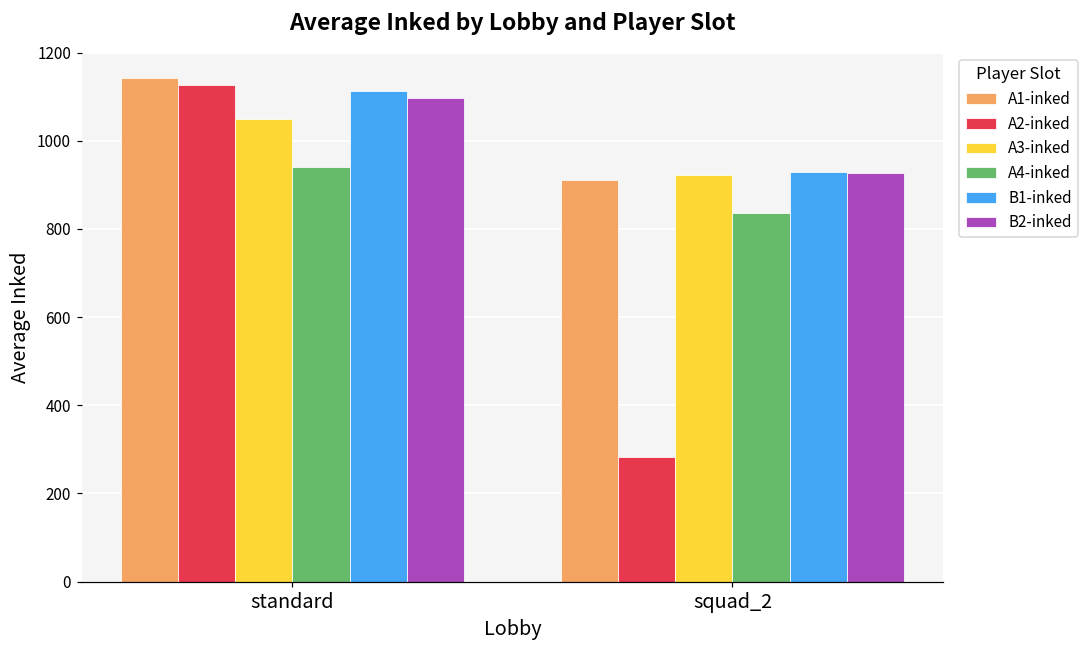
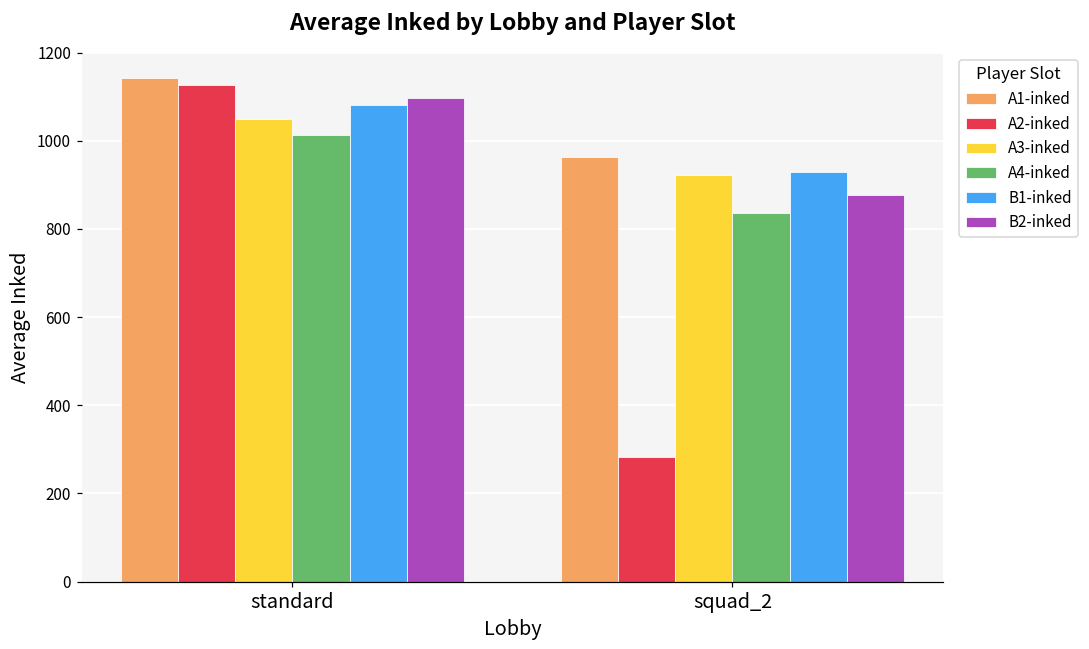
  {
    "A1-inked": {
      "standard": 1140,
-     "squad_2": 910
+     "squad_2": 960
    },
    "A2-inked": {
      "standard": 1130,
      "squad_2": 280
    },
    "A3-inked": {
      "standard": 1050,
      "squad_2": 920
    },
    "A4-inked": {
-     "standard": 940,
+     "standard": 1010,
      "squad_2": 840
    },
    "B1-inked": {
-     "standard": 1110,
+     "standard": 1080,
      "squad_2": 930
    },
    "B2-inked": {
      "standard": 1100,
-     "squad_2": 930
+     "squad_2": 880
    }
  }
